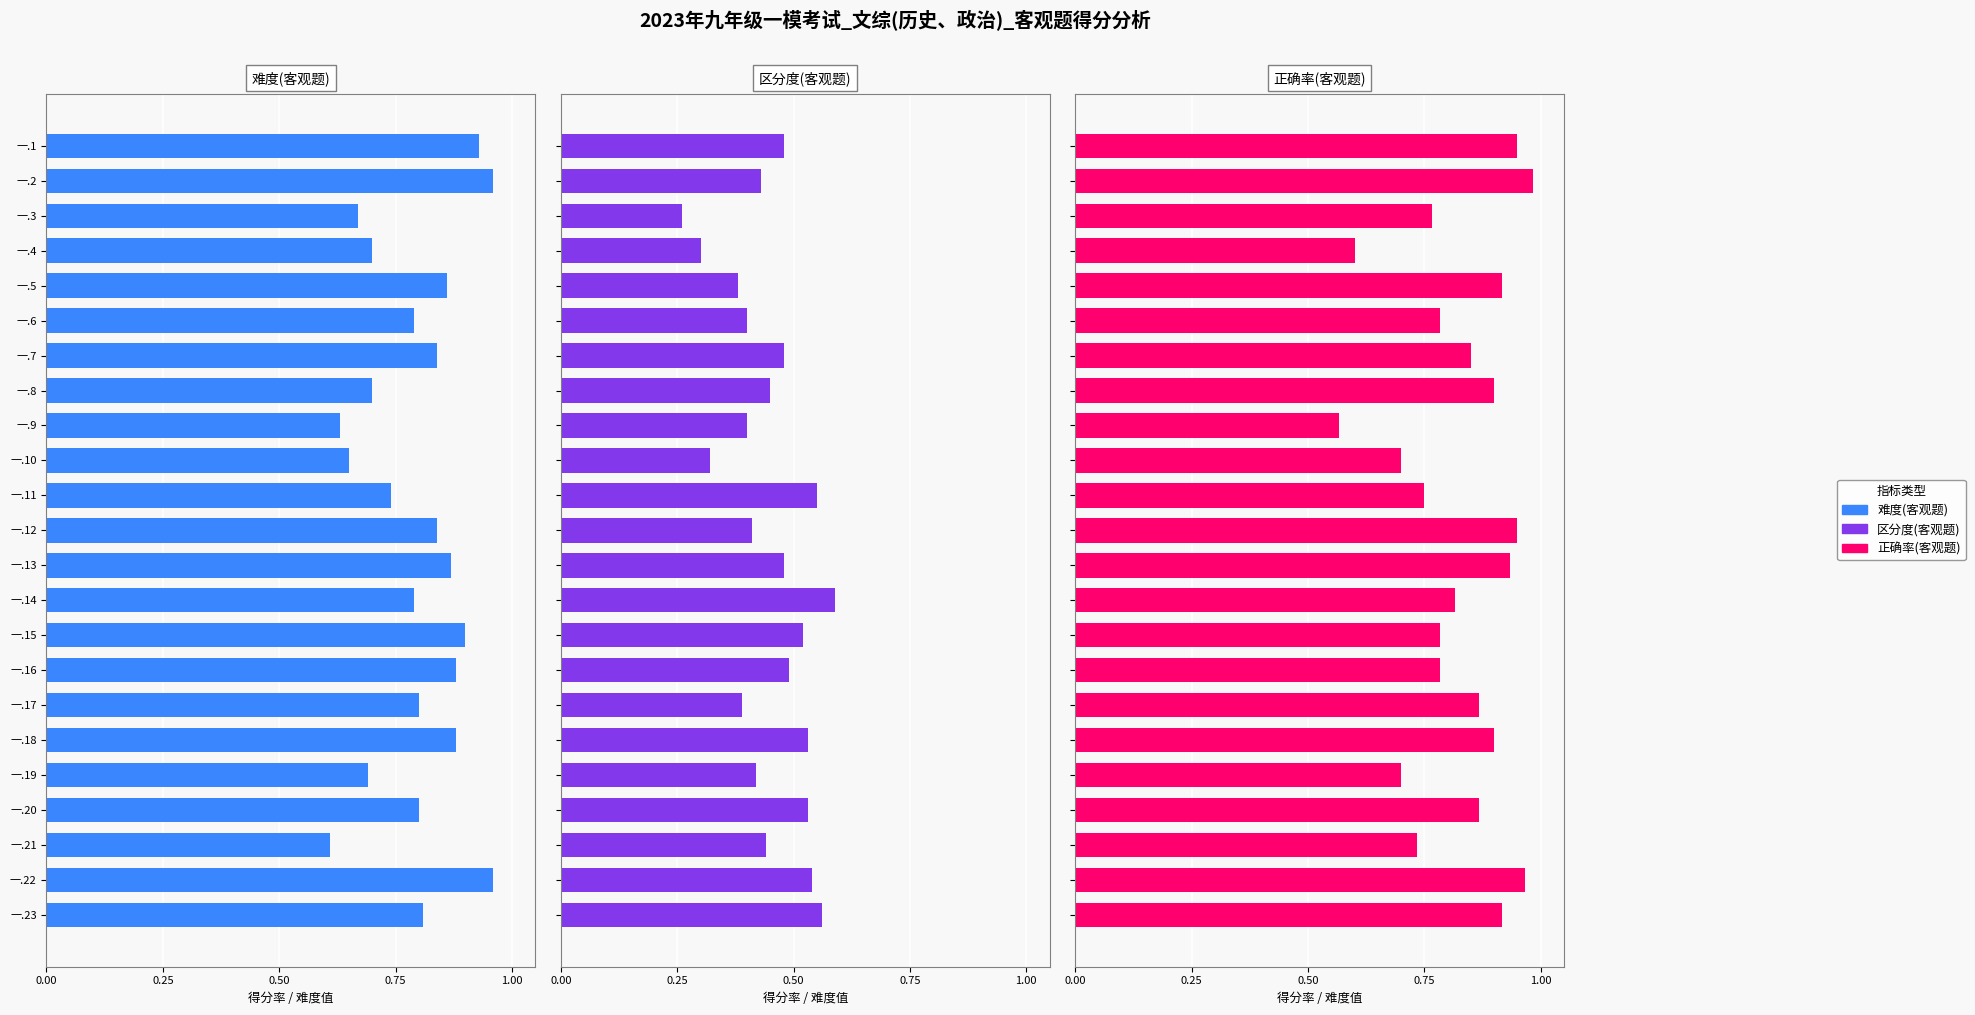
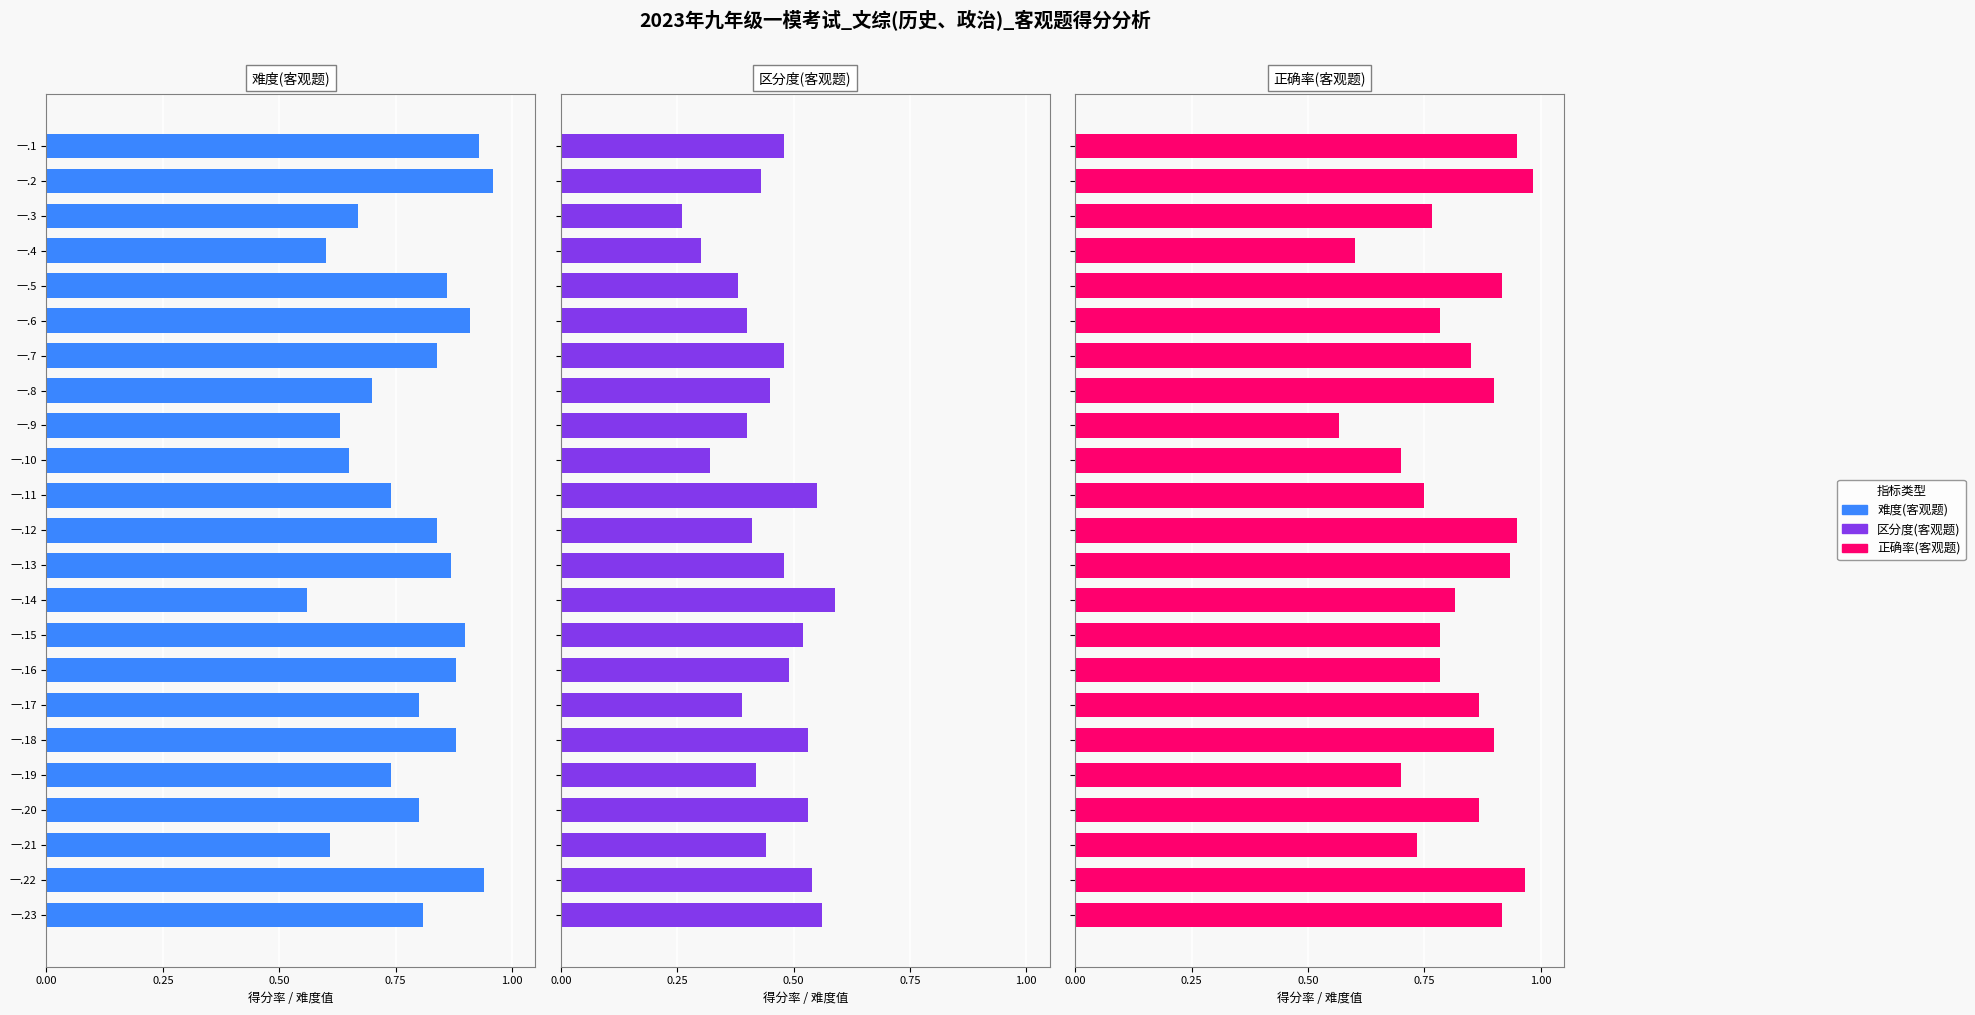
  {
    "难度(客观题)": {
      "一.1": 0.93,
      "一.2": 0.96,
      "一.3": 0.67,
-     "一.4": 0.7,
+     "一.4": 0.6,
      "一.5": 0.86,
-     "一.6": 0.79,
+     "一.6": 0.91,
      "一.7": 0.84,
      "一.8": 0.70,
      "一.9": 0.63,
      "一.10": 0.65,
      "一.11": 0.74,
      "一.12": 0.84,
      "一.13": 0.87,
-     "一.14": 0.79,
+     "一.14": 0.56,
      "一.15": 0.90,
      "一.16": 0.88,
      "一.17": 0.80,
      "一.18": 0.88,
-     "一.19": 0.69,
+     "一.19": 0.74,
      "一.20": 0.80,
      "一.21": 0.61,
-     "一.22": 0.96,
+     "一.22": 0.94,
      "一.23": 0.81
    }
  }
